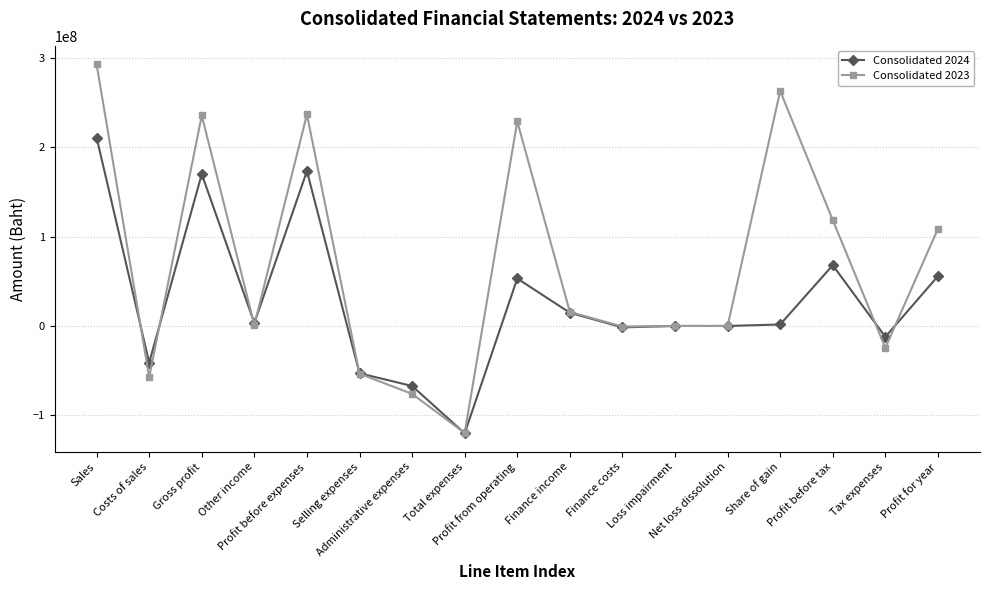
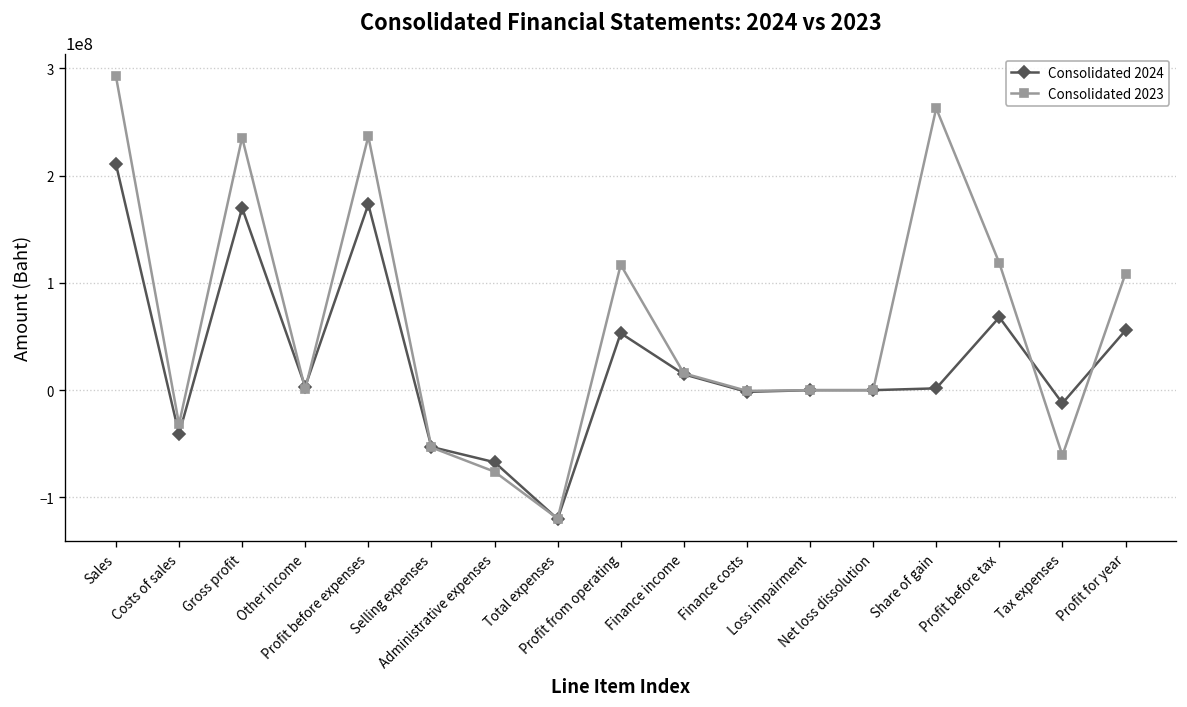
  {
    "Consolidated 2024": {
      "Sales": 210000000,
      "Costs of sales": -40000000,
      "Gross profit": 170000000,
      "Profit before expenses": 170000000,
      "Administrative expenses": -70000000,
      "Profit from operating": 50000000,
      "Share of gain": 0,
      "Profit before tax": 70000000,
      "Tax expenses": -10000000,
      "Profit for year": 60000000
    },
    "Consolidated 2023": {
      "Sales": 290000000,
-     "Costs of sales": -60000000,
+     "Costs of sales": -30000000,
      "Gross profit": 240000000,
      "Profit before expenses": 240000000,
      "Administrative expenses": -80000000,
-     "Profit from operating": 230000000,
+     "Profit from operating": 120000000,
      "Share of gain": 260000000,
      "Profit before tax": 120000000,
-     "Tax expenses": -20000000,
+     "Tax expenses": -60000000,
      "Profit for year": 110000000
    }
  }
